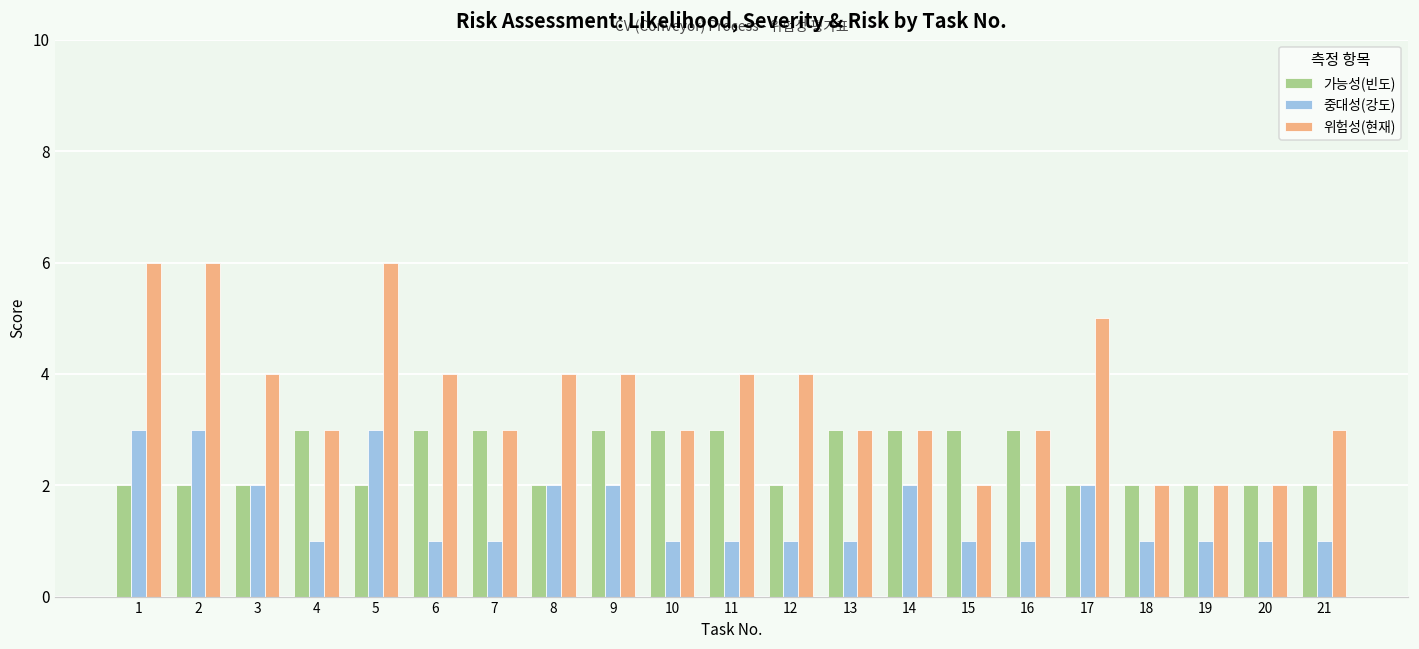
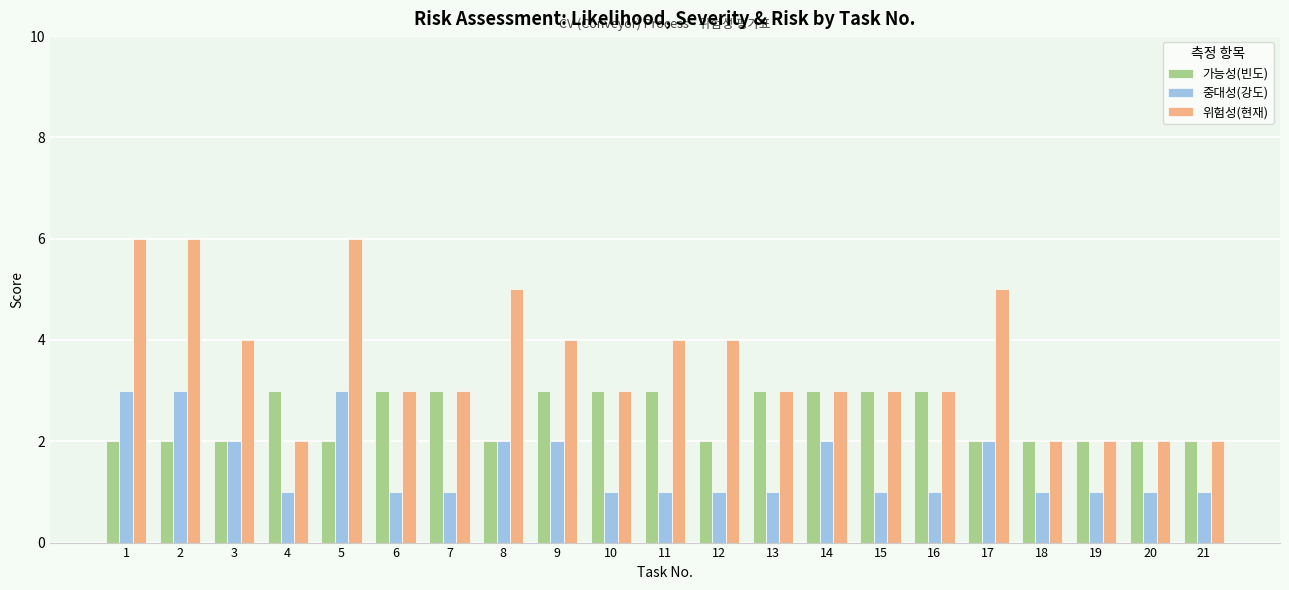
  {
    "가능성(빈도)": {
      "1": 2,
      "2": 2,
      "3": 2,
      "4": 3,
      "5": 2,
      "6": 3,
      "7": 3,
      "8": 2,
      "9": 3,
      "10": 3,
      "11": 3,
      "12": 2,
      "13": 3,
      "14": 3,
      "15": 3,
      "16": 3,
      "17": 2,
      "18": 2,
      "19": 2,
      "20": 2,
      "21": 2
    },
    "중대성(강도)": {
      "1": 3,
      "2": 3,
      "3": 2,
      "4": 1,
      "5": 3,
      "6": 1,
      "7": 1,
      "8": 2,
      "9": 2,
      "10": 1,
      "11": 1,
      "12": 1,
      "13": 1,
      "14": 2,
      "15": 1,
      "16": 1,
      "17": 2,
      "18": 1,
      "19": 1,
      "20": 1,
      "21": 1
    },
    "위험성(현재)": {
      "1": 6,
      "2": 6,
      "3": 4,
-     "4": 3,
+     "4": 2,
      "5": 6,
-     "6": 4,
+     "6": 3,
      "7": 3,
-     "8": 4,
+     "8": 5,
      "9": 4,
      "10": 3,
      "11": 4,
      "12": 4,
      "13": 3,
      "14": 3,
-     "15": 2,
+     "15": 3,
      "16": 3,
      "17": 5,
      "18": 2,
      "19": 2,
      "20": 2,
-     "21": 3
+     "21": 2
    }
  }
